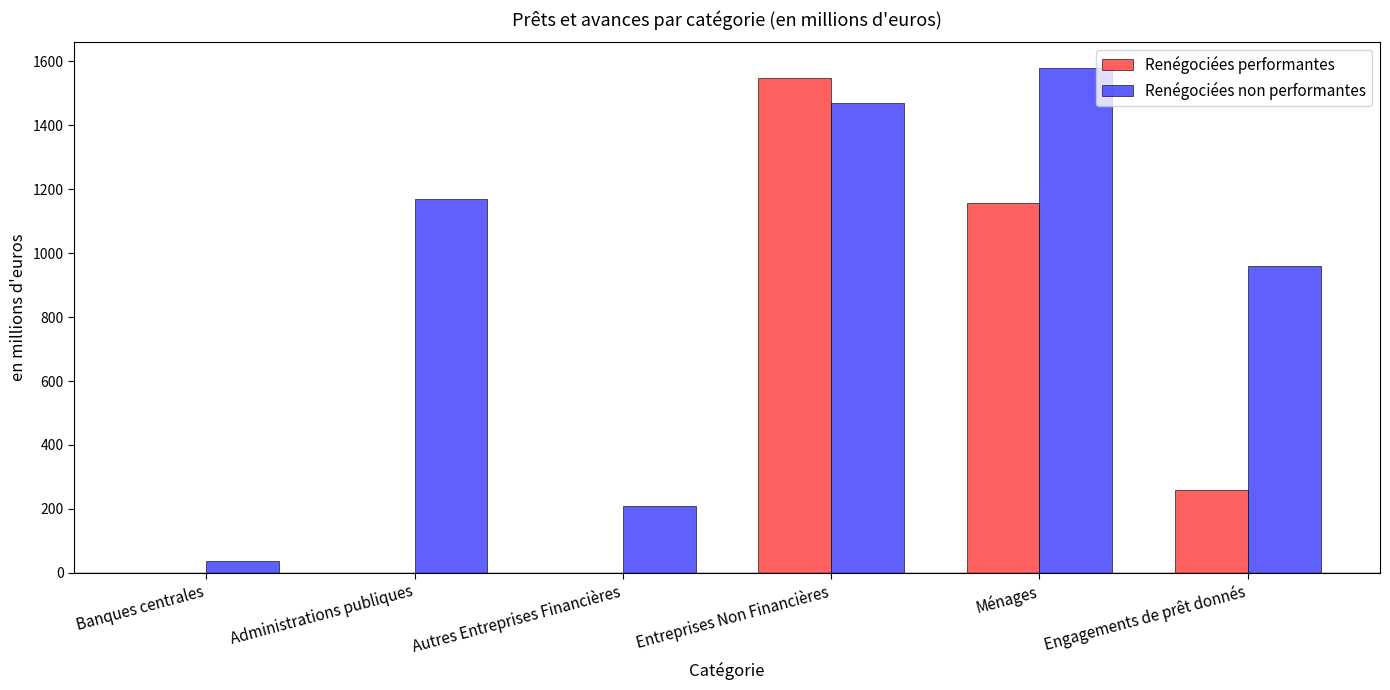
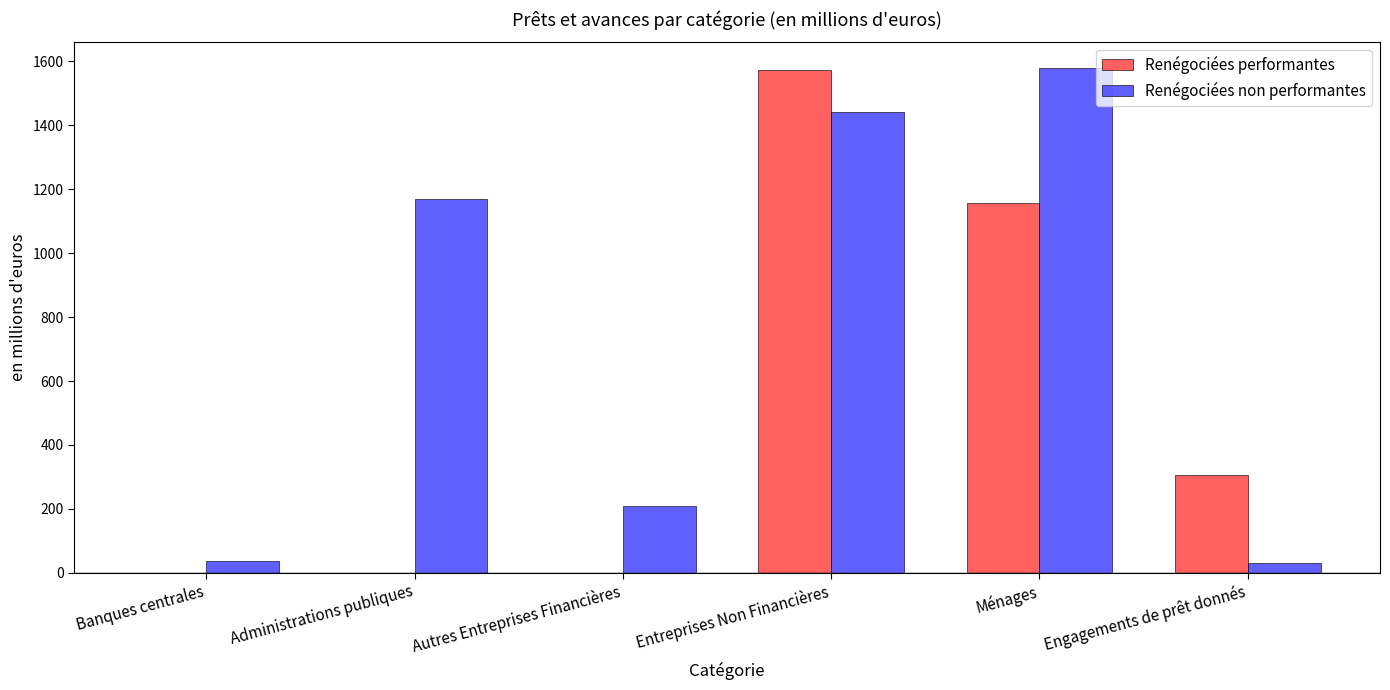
  {
    "Renégociées performantes": {
      "Banques centrales": 0,
      "Administrations publiques": 0,
      "Autres Entreprises Financières": 0,
-     "Entreprises Non Financières": 1550,
+     "Entreprises Non Financières": 1570,
      "Ménages": 1160,
-     "Engagements de prêt donnés": 260
+     "Engagements de prêt donnés": 310
    },
    "Renégociées non performantes": {
      "Banques centrales": 40,
      "Administrations publiques": 1170,
      "Autres Entreprises Financières": 210,
-     "Entreprises Non Financières": 1470,
+     "Entreprises Non Financières": 1440,
      "Ménages": 1580,
-     "Engagements de prêt donnés": 960
+     "Engagements de prêt donnés": 30
    }
  }
